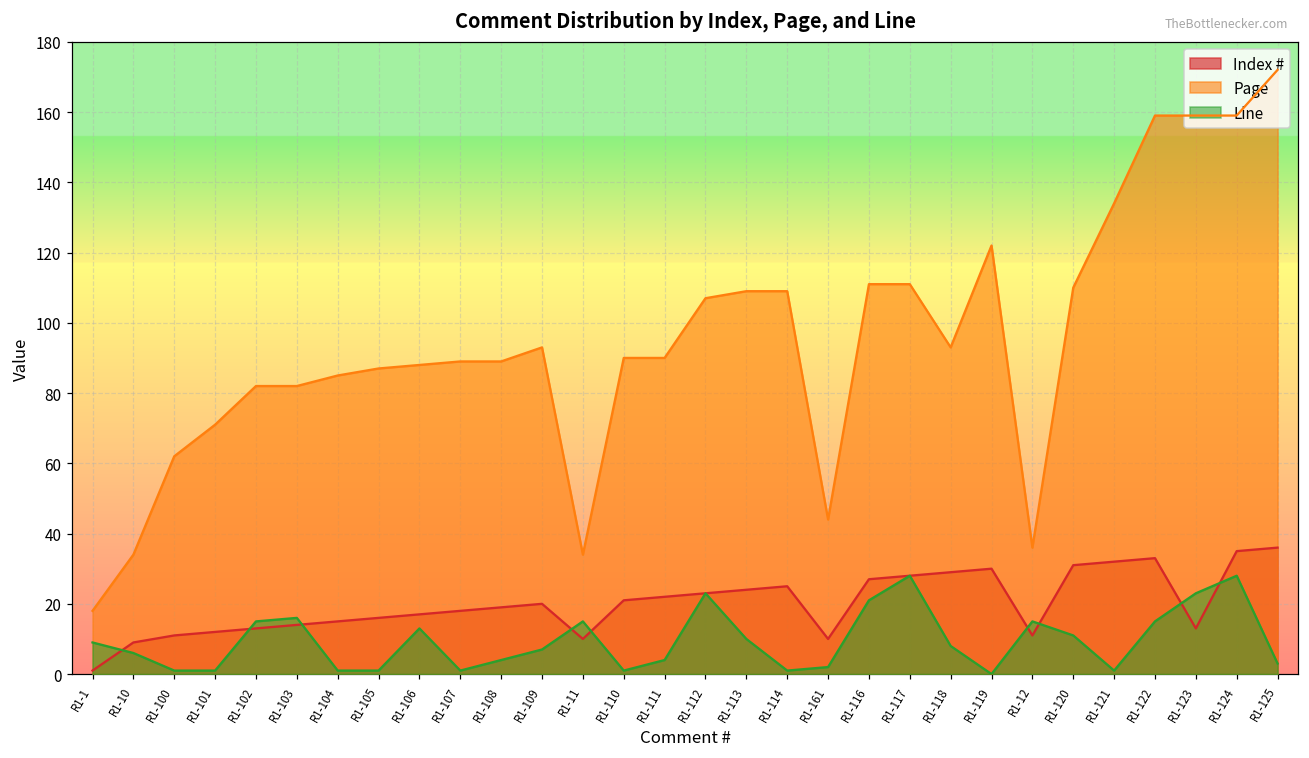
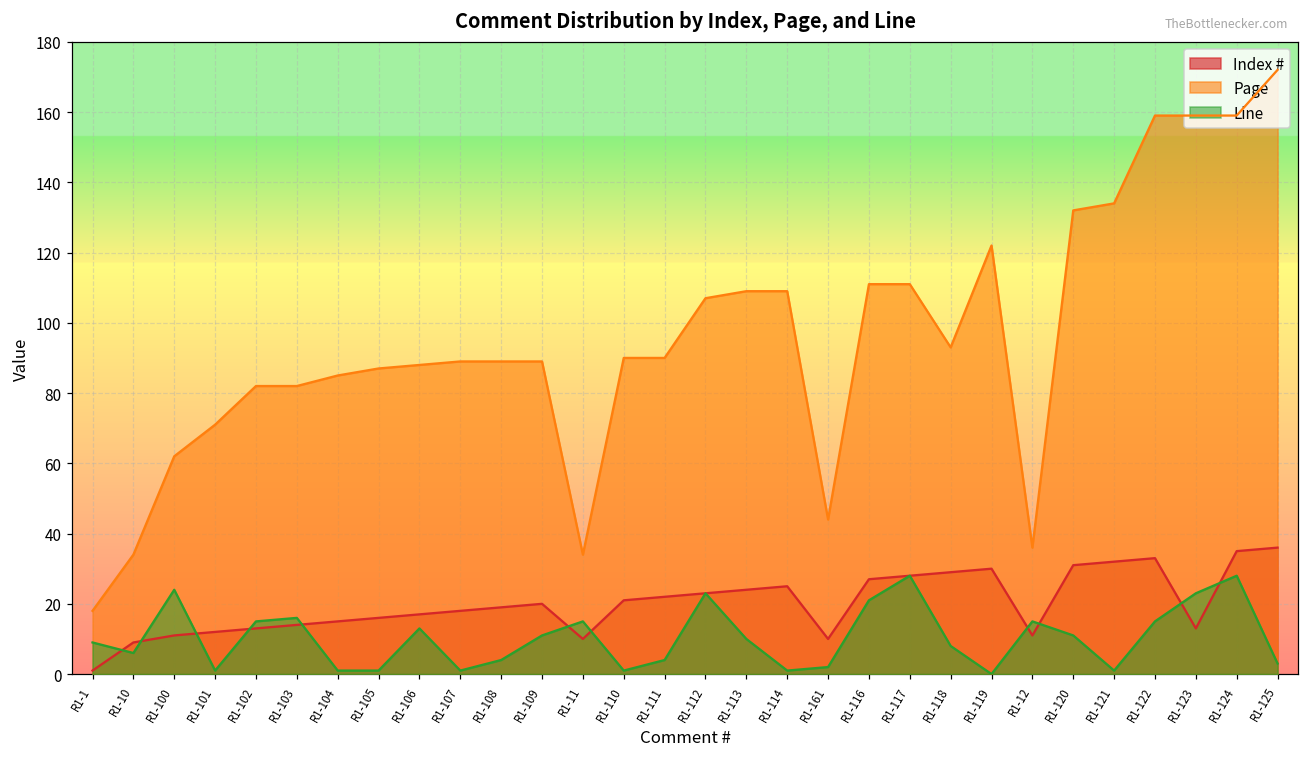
  {
    "Index #": {
      "R1-1": 1,
      "R1-10": 9,
      "R1-100": 11,
      "R1-101": 12,
      "R1-102": 13,
      "R1-103": 14,
      "R1-104": 15,
      "R1-105": 16,
      "R1-106": 17,
      "R1-107": 18,
      "R1-108": 19,
      "R1-109": 20,
      "R1-11": 10,
      "R1-110": 21,
      "R1-111": 22,
      "R1-113": 24,
      "R1-114": 25,
      "R1-161": 10,
      "R1-116": 27,
      "R1-118": 29,
      "R1-119": 30,
      "R1-12": 11,
      "R1-120": 31,
      "R1-121": 32,
      "R1-122": 33,
      "R1-123": 13,
      "R1-124": 35,
      "R1-125": 36
    },
    "Page": {
      "R1-1": 18,
      "R1-10": 34,
      "R1-100": 62,
      "R1-101": 71,
      "R1-102": 82,
      "R1-103": 82,
      "R1-104": 85,
      "R1-105": 87,
      "R1-106": 88,
      "R1-107": 89,
      "R1-108": 89,
-     "R1-109": 93,
+     "R1-109": 89,
      "R1-11": 34,
      "R1-110": 90,
      "R1-111": 90,
      "R1-112": 107,
      "R1-113": 109,
      "R1-114": 109,
      "R1-161": 44,
      "R1-116": 111,
      "R1-117": 111,
      "R1-118": 93,
      "R1-119": 122,
      "R1-12": 36,
-     "R1-120": 110,
+     "R1-120": 132,
      "R1-121": 134,
      "R1-122": 159
    },
    "Line": {
      "R1-1": 9,
      "R1-10": 6,
-     "R1-100": 1,
+     "R1-100": 24,
      "R1-101": 1,
      "R1-102": 15,
      "R1-103": 16,
      "R1-104": 1,
      "R1-105": 1,
      "R1-106": 13,
      "R1-107": 1,
      "R1-108": 4,
-     "R1-109": 7,
+     "R1-109": 11,
      "R1-11": 15,
      "R1-110": 1,
      "R1-111": 4,
      "R1-113": 10,
      "R1-114": 1,
      "R1-161": 2,
      "R1-116": 21,
      "R1-118": 8,
      "R1-119": 0,
      "R1-12": 15,
      "R1-120": 11,
      "R1-121": 1,
      "R1-122": 15,
      "R1-123": 23,
      "R1-124": 28,
      "R1-125": 3
    }
  }
